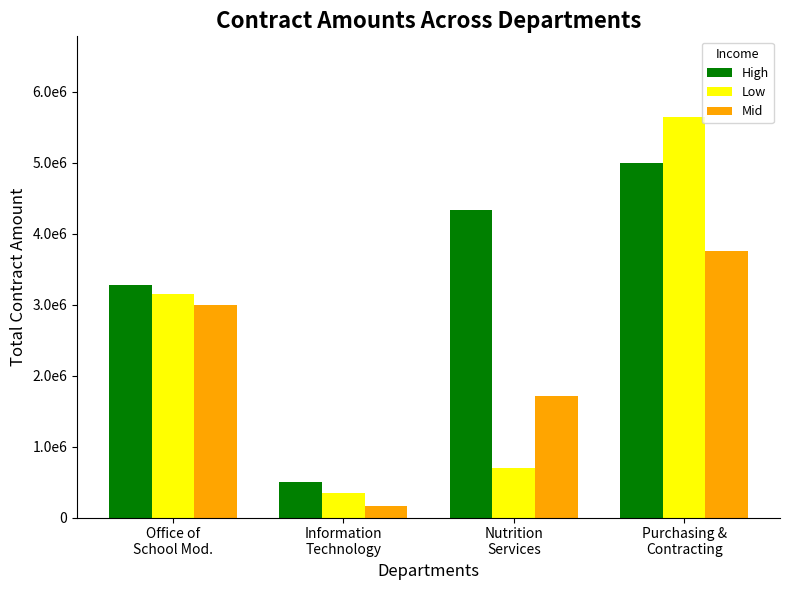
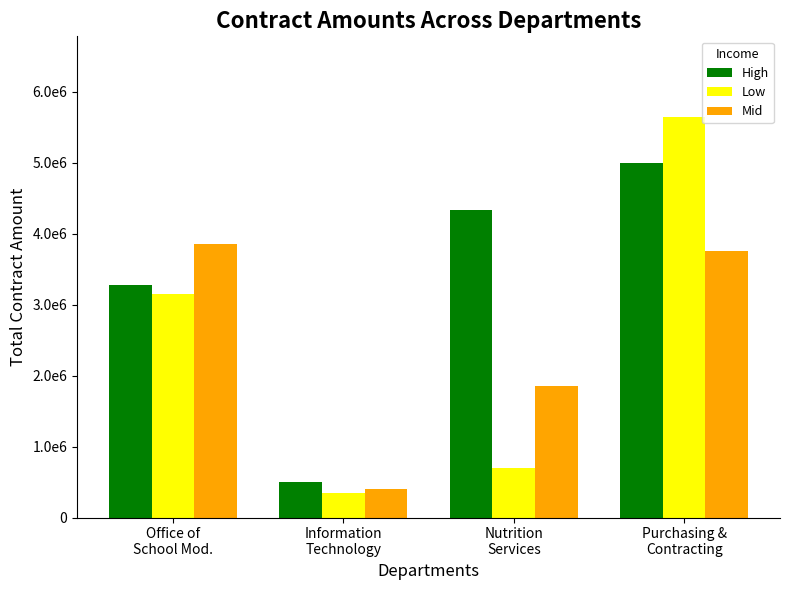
  {
    "High": {
      "Office of School Mod.": 3300000,
      "Information Technology": 500000,
      "Nutrition Services": 4300000,
      "Purchasing & Contracting": 5000000
    },
    "Low": {
      "Office of School Mod.": 3200000,
      "Information Technology": 400000,
      "Nutrition Services": 700000,
      "Purchasing & Contracting": 5700000
    },
    "Mid": {
-     "Office of School Mod.": 3000000,
-     "Information Technology": 200000,
-     "Nutrition Services": 1700000,
+     "Office of School Mod.": 3800000,
+     "Information Technology": 400000,
+     "Nutrition Services": 1800000,
      "Purchasing & Contracting": 3800000
    }
  }
